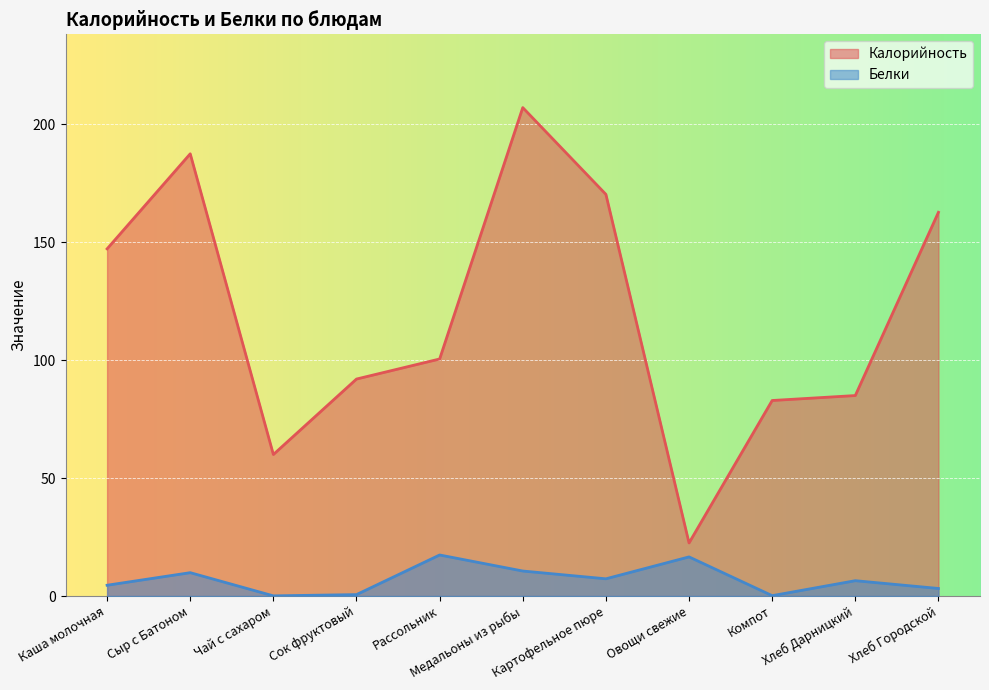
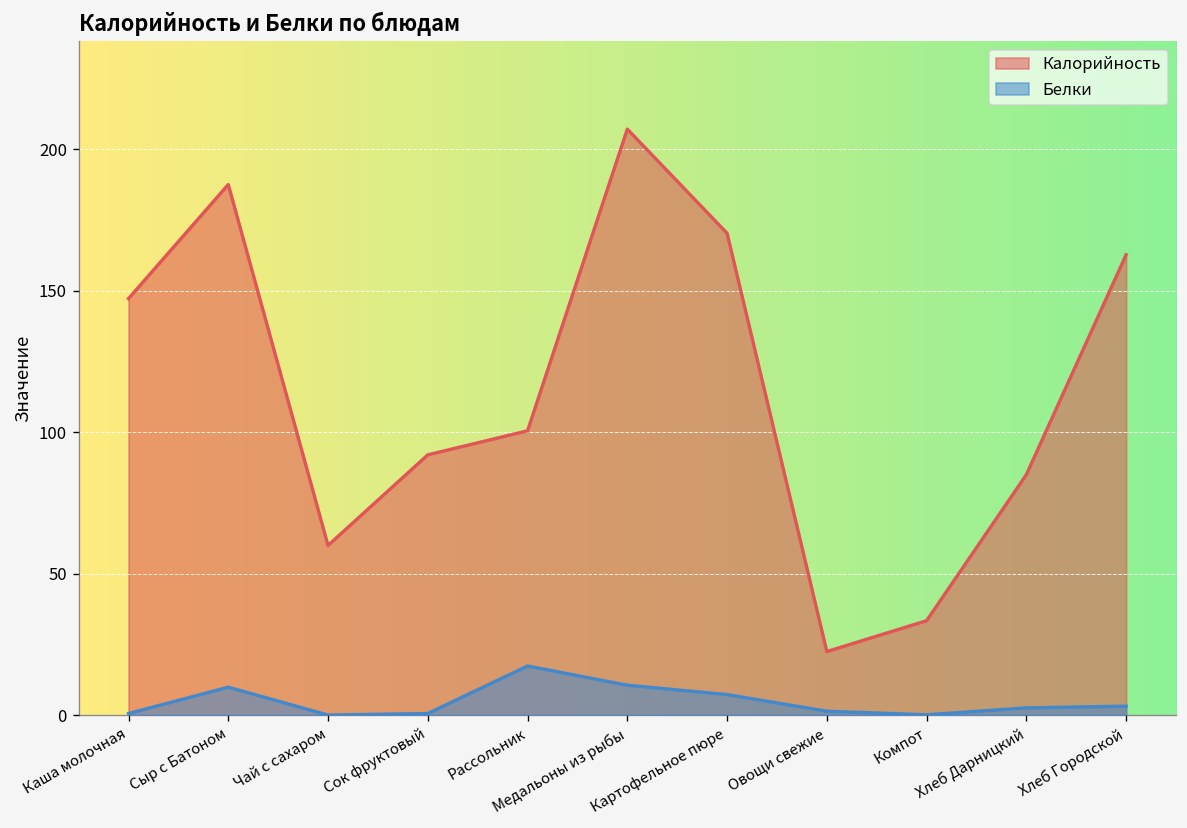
  {
    "Калорийность": {
      "Каша молочная": 147,
      "Сыр с Батоном": 188,
      "Чай с сахаром": 60,
      "Сок фруктовый": 92,
      "Рассольник": 101,
      "Медальоны из рыбы": 207,
      "Картофельное пюре": 170,
      "Овощи свежие": 23,
-     "Компот": 83,
+     "Компот": 33,
      "Хлеб Дарницкий": 85,
      "Хлеб Городской": 163
    },
    "Белки": {
-     "Каша молочная": 5,
+     "Каша молочная": 1,
      "Сыр с Батоном": 10,
      "Чай с сахаром": 0,
      "Сок фруктовый": 1,
      "Рассольник": 17,
      "Медальоны из рыбы": 11,
      "Картофельное пюре": 7,
-     "Овощи свежие": 17,
+     "Овощи свежие": 1,
      "Компот": 0,
-     "Хлеб Дарницкий": 7,
+     "Хлеб Дарницкий": 3,
      "Хлеб Городской": 3
    }
  }
